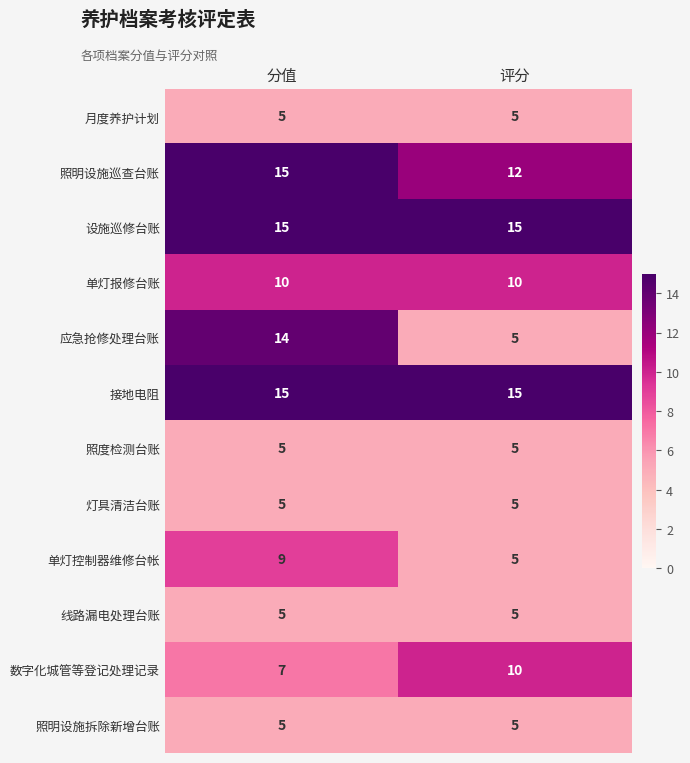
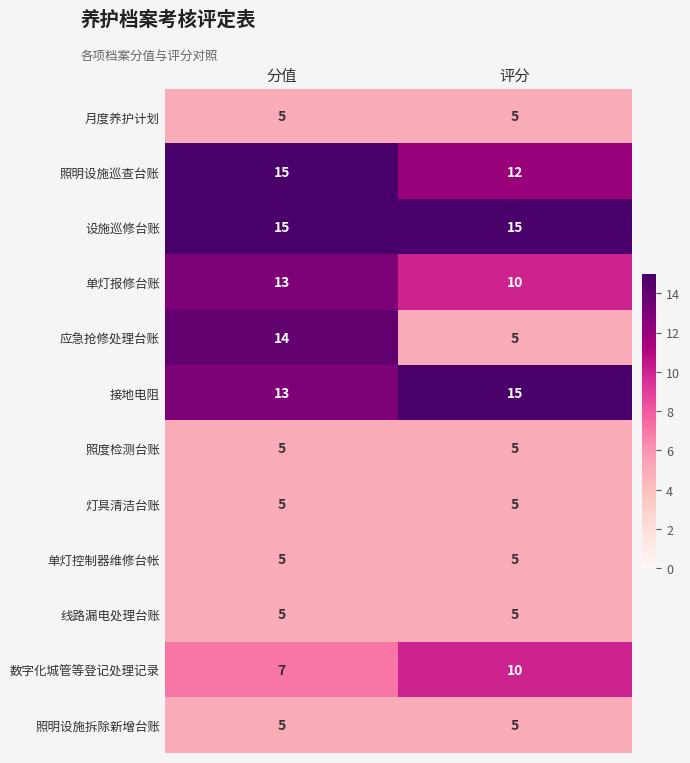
  {
    "月度养护计划": {
      "分值": 5,
      "评分": 5
    },
    "照明设施巡查台账": {
      "分值": 15,
      "评分": 12
    },
    "设施巡修台账": {
      "分值": 15,
      "评分": 15
    },
    "单灯报修台账": {
-     "分值": 10,
+     "分值": 13,
      "评分": 10
    },
    "应急抢修处理台账": {
      "分值": 14,
      "评分": 5
    },
    "接地电阻": {
-     "分值": 15,
+     "分值": 13,
      "评分": 15
    },
    "照度检测台账": {
      "分值": 5,
      "评分": 5
    },
    "灯具清洁台账": {
      "分值": 5,
      "评分": 5
    },
    "单灯控制器维修台帐": {
-     "分值": 9,
+     "分值": 5,
      "评分": 5
    },
    "线路漏电处理台账": {
      "分值": 5,
      "评分": 5
    },
    "数字化城管等登记处理记录": {
      "分值": 7,
      "评分": 10
    },
    "照明设施拆除新增台账": {
      "分值": 5,
      "评分": 5
    }
  }
